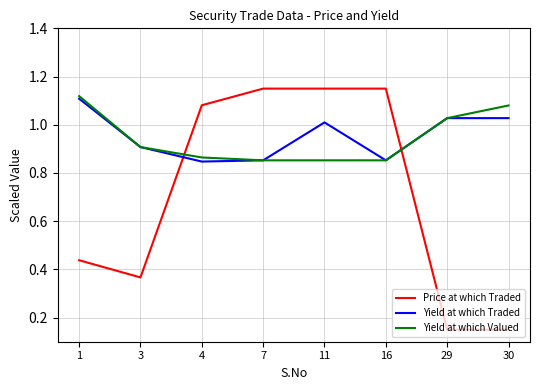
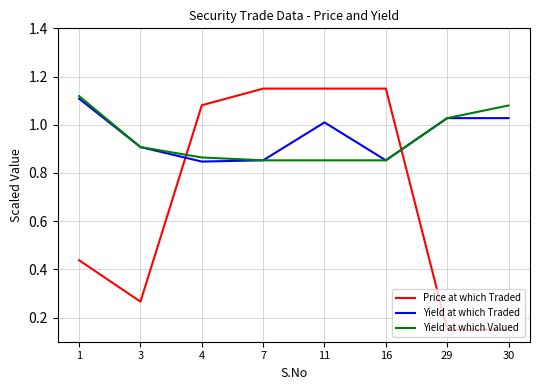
  {
    "Price at which Traded": {
      "1": 0.44,
-     "3": 0.37,
+     "3": 0.27,
      "4": 1.08,
      "7": 1.15,
      "11": 1.15,
      "16": 1.15
    },
    "Yield at which Traded": {
      "1": 1.11,
      "4": 0.85,
      "11": 1.01,
      "30": 1.03
    },
    "Yield at which Valued": {
      "1": 1.12,
      "4": 0.86,
      "11": 0.85,
      "30": 1.08
    }
  }
